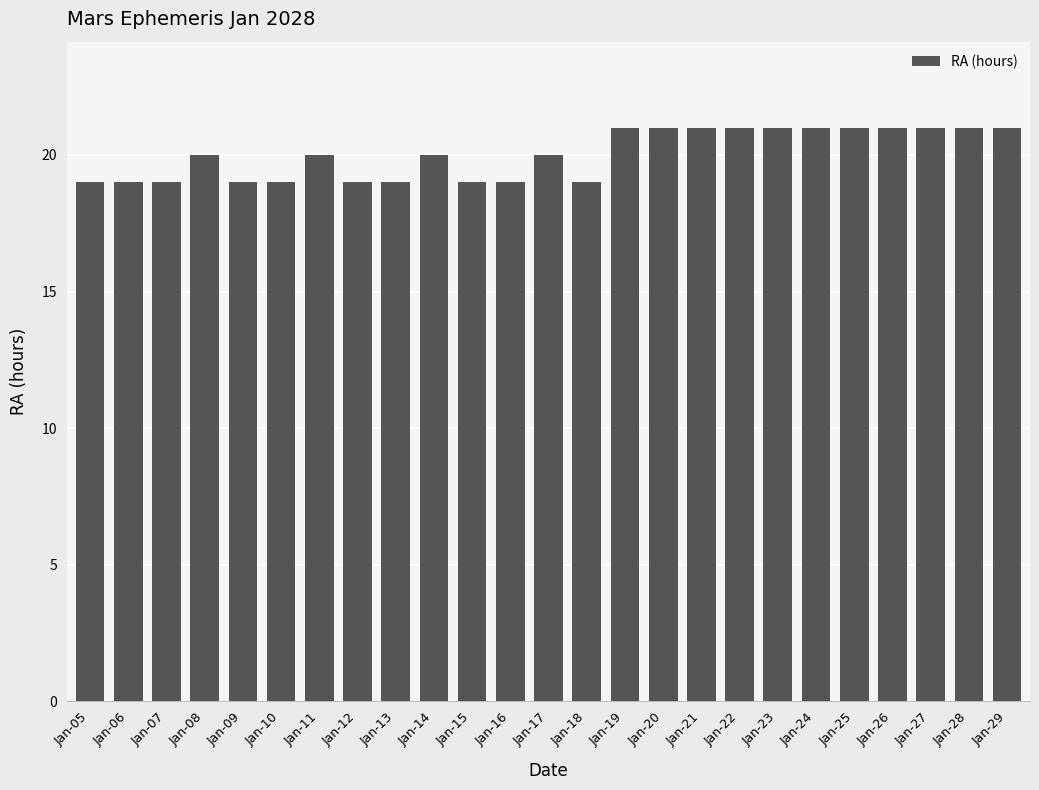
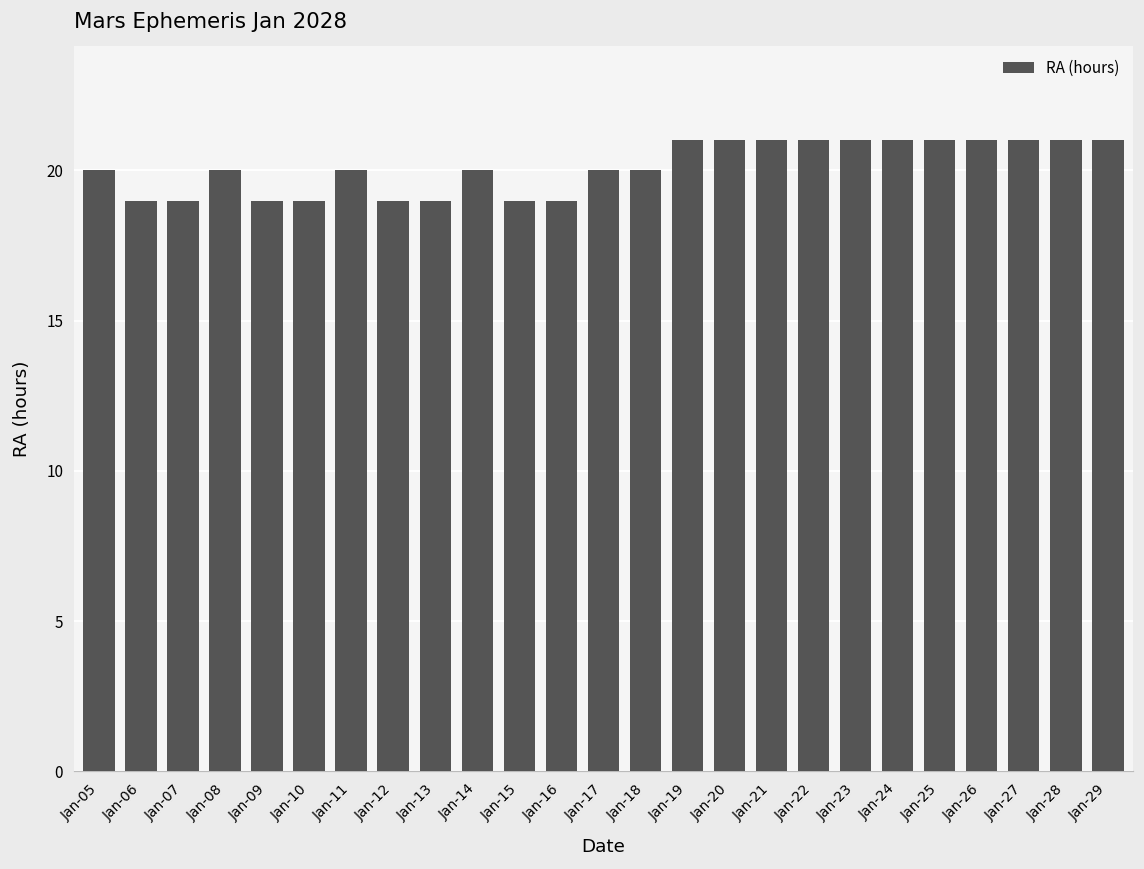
  {
-   "Jan-05": 19,
+   "Jan-05": 20,
    "Jan-06": 19,
    "Jan-07": 19,
    "Jan-08": 20,
    "Jan-09": 19,
    "Jan-10": 19,
    "Jan-11": 20,
    "Jan-12": 19,
    "Jan-13": 19,
    "Jan-14": 20,
    "Jan-15": 19,
    "Jan-16": 19,
    "Jan-17": 20,
-   "Jan-18": 19,
+   "Jan-18": 20,
    "Jan-19": 21,
    "Jan-20": 21,
    "Jan-21": 21,
    "Jan-22": 21,
    "Jan-23": 21,
    "Jan-24": 21,
    "Jan-25": 21,
    "Jan-26": 21,
    "Jan-27": 21,
    "Jan-28": 21,
    "Jan-29": 21
  }
